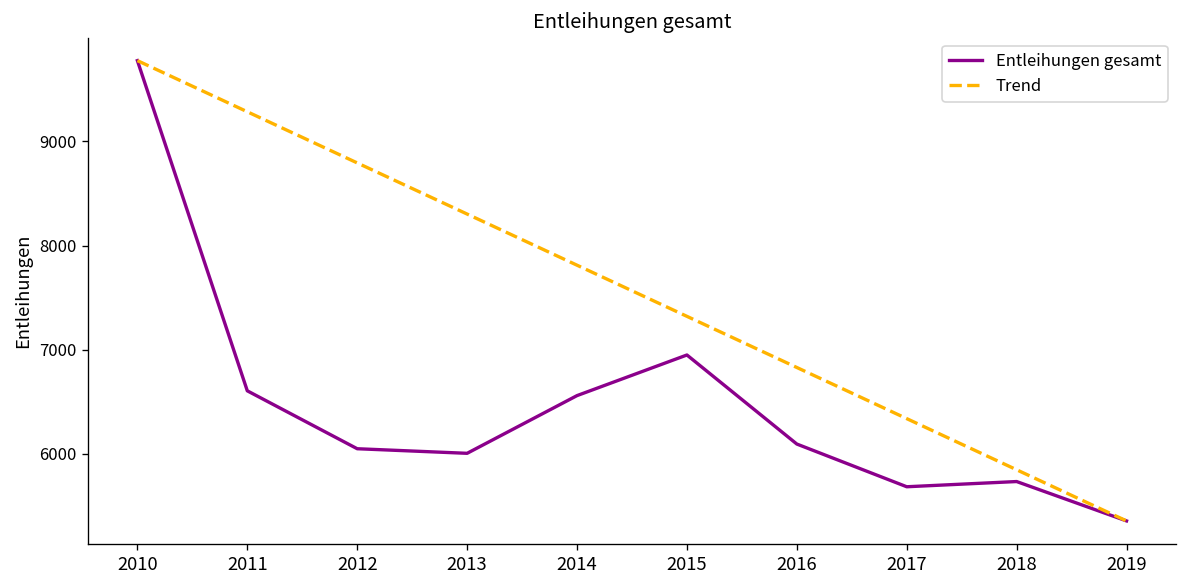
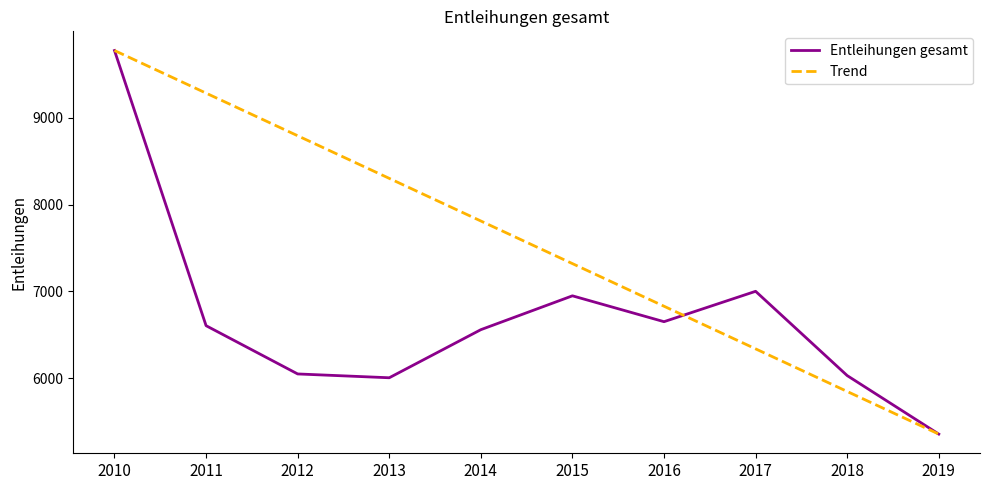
  {
    "Entleihungen gesamt": {
      "2011": 6600,
      "2012": 6000,
      "2013": 6000,
      "2014": 6600,
      "2015": 6900,
-     "2016": 6100,
-     "2017": 5700,
-     "2018": 5700
+     "2016": 6700,
+     "2017": 7000,
+     "2018": 6000
    },
    "Trend": {
      "2011": 9300,
      "2012": 8800,
      "2013": 8300,
      "2014": 7800,
      "2015": 7300,
      "2016": 6800,
      "2017": 6300,
      "2018": 5800
    }
  }
